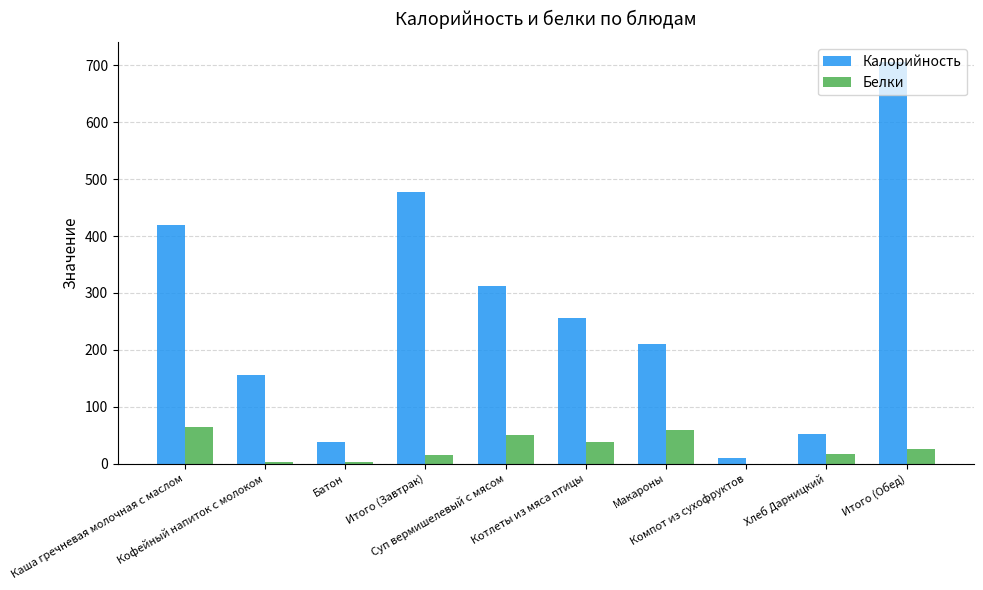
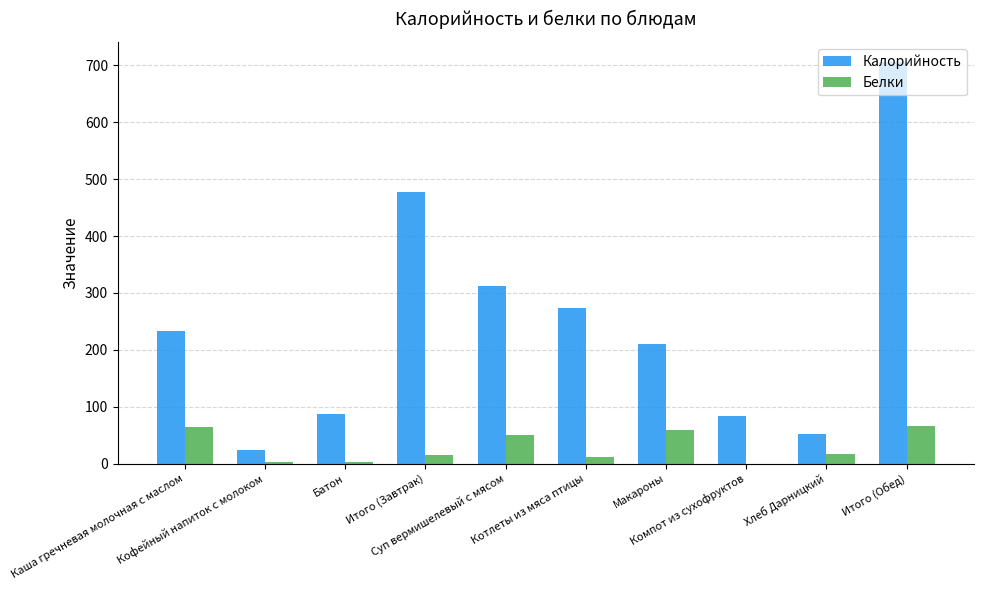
  {
    "Калорийность": {
-     "Каша гречневая молочная с маслом": 420,
-     "Кофейный напиток с молоком": 160,
-     "Батон": 40,
+     "Каша гречневая молочная с маслом": 230,
+     "Кофейный напиток с молоком": 20,
+     "Батон": 90,
      "Итого (Завтрак)": 480,
      "Суп вермишелевый с мясом": 310,
-     "Котлеты из мяса птицы": 260,
+     "Котлеты из мяса птицы": 270,
      "Макароны": 210,
-     "Компот из сухофруктов": 10,
+     "Компот из сухофруктов": 80,
      "Хлеб Дарницкий": 50
    },
    "Белки": {
      "Каша гречневая молочная с маслом": 70,
      "Итого (Завтрак)": 20,
      "Суп вермишелевый с мясом": 50,
-     "Котлеты из мяса птицы": 40,
+     "Котлеты из мяса птицы": 10,
      "Макароны": 60,
      "Компот из сухофруктов": 0,
      "Хлеб Дарницкий": 20,
-     "Итого (Обед)": 30
+     "Итого (Обед)": 70
    }
  }
